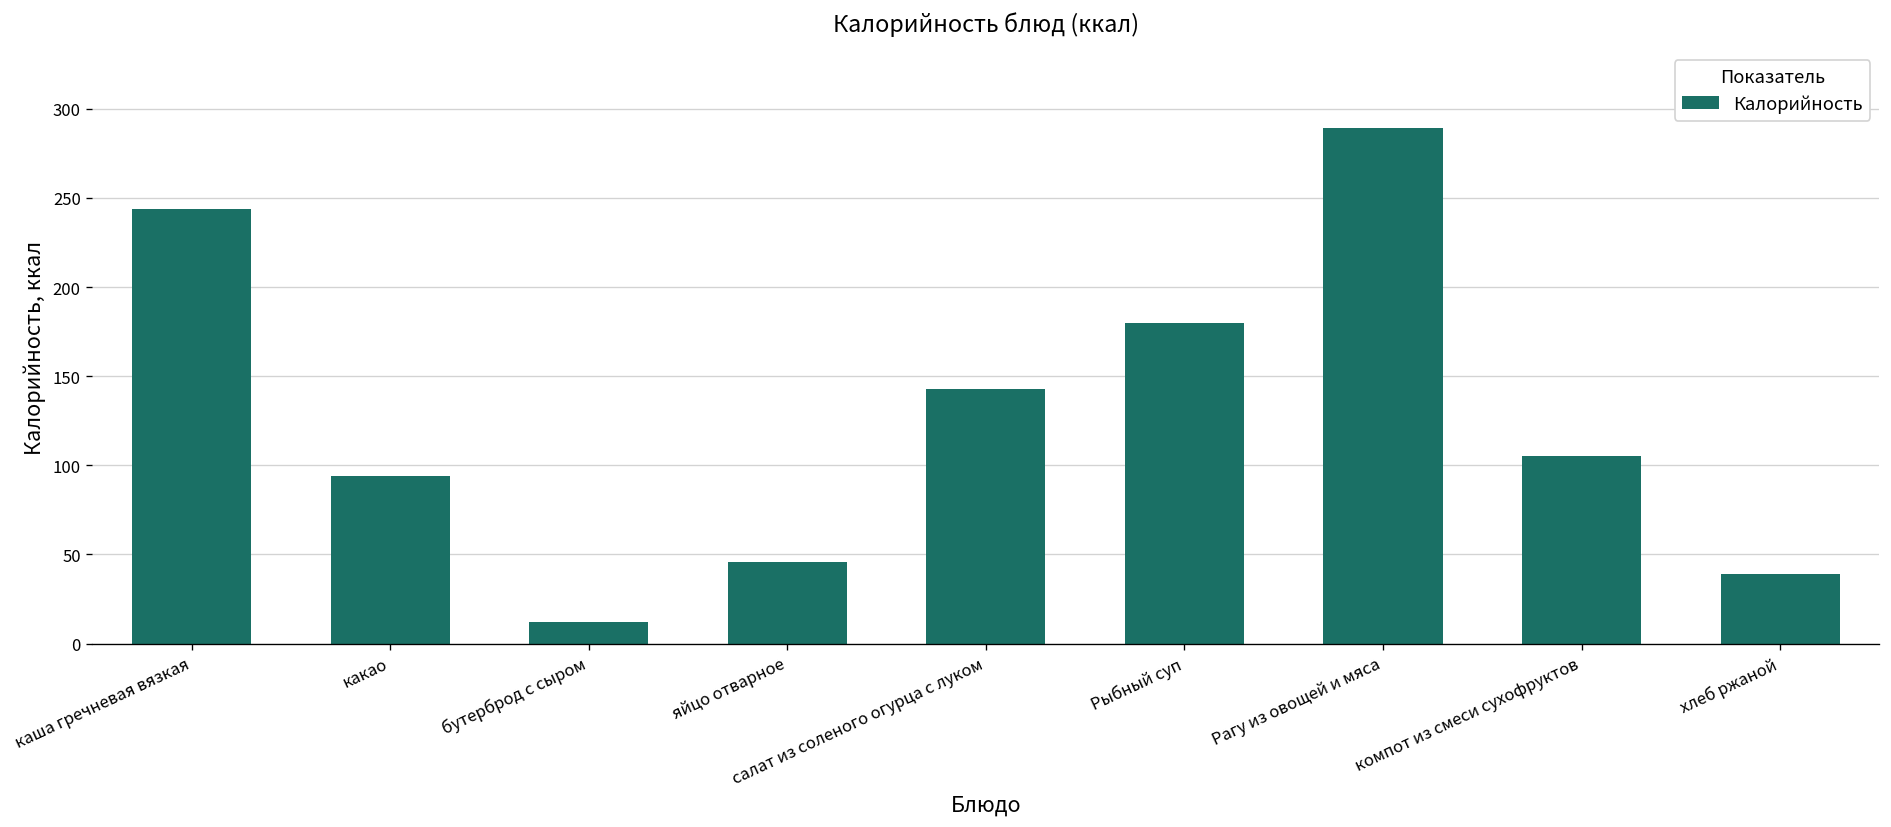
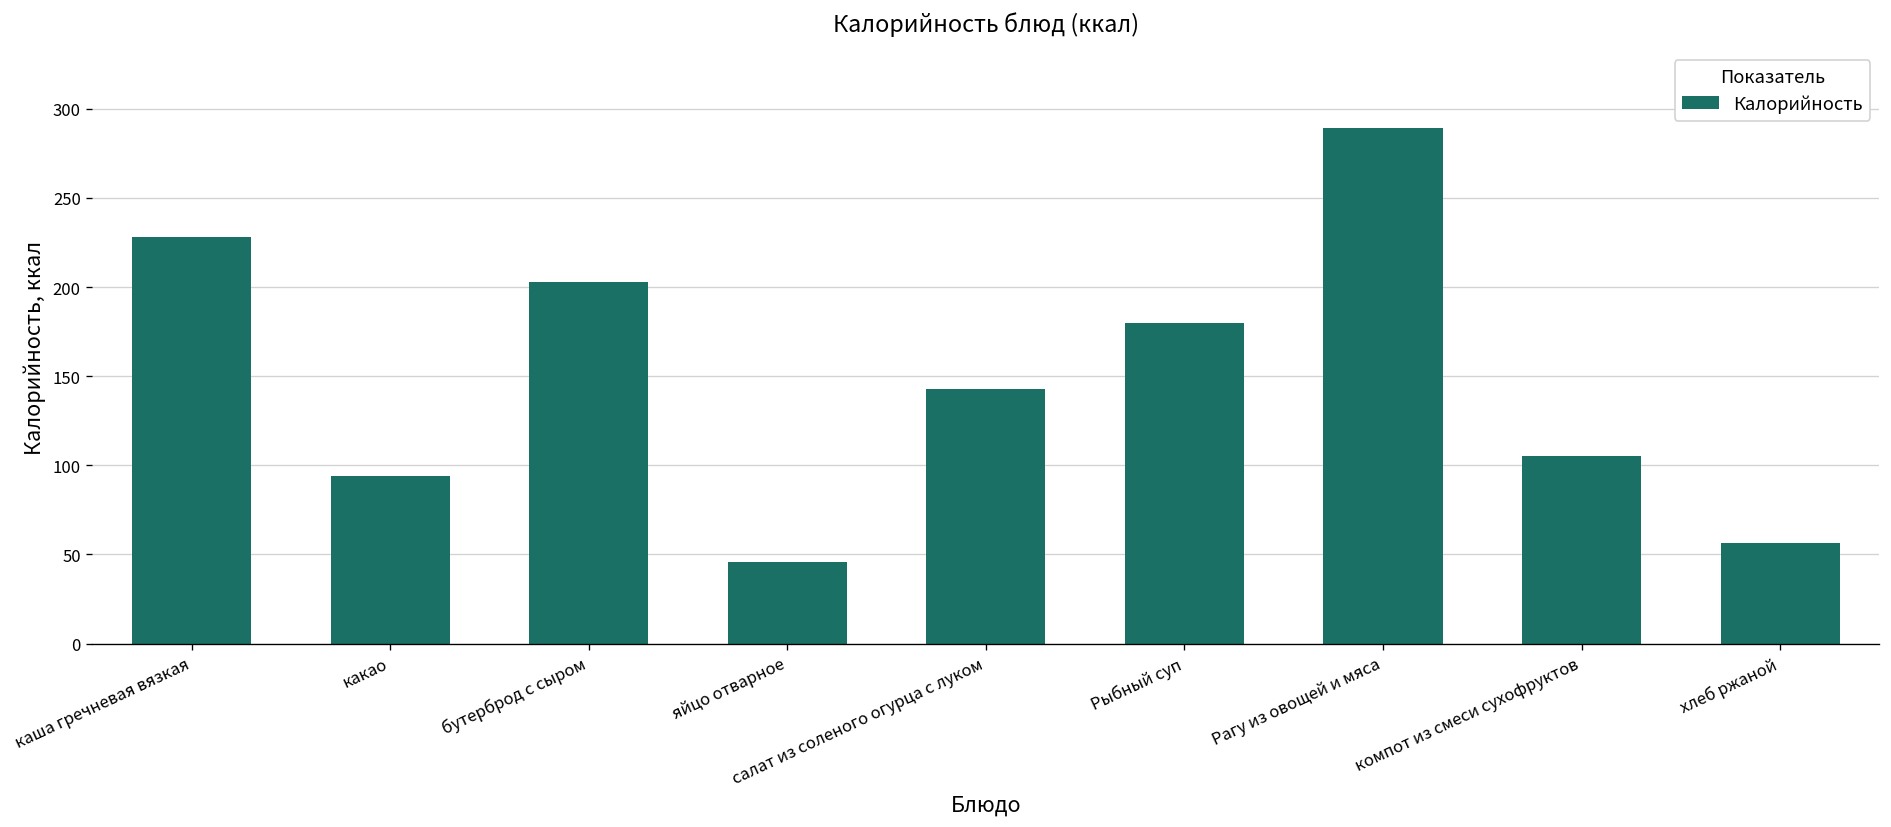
  {
-   "каша гречневая вязкая": 244,
+   "каша гречневая вязкая": 228,
    "какао": 94,
-   "бутерброд с сыром": 12,
+   "бутерброд с сыром": 203,
    "яйцо отварное": 46,
    "салат из соленого огурца с луком": 143,
    "Рыбный суп": 180,
    "Рагу из овощей и мяса": 289,
    "компот из смеси сухофруктов": 105,
-   "хлеб ржаной": 39
+   "хлеб ржаной": 56
  }
